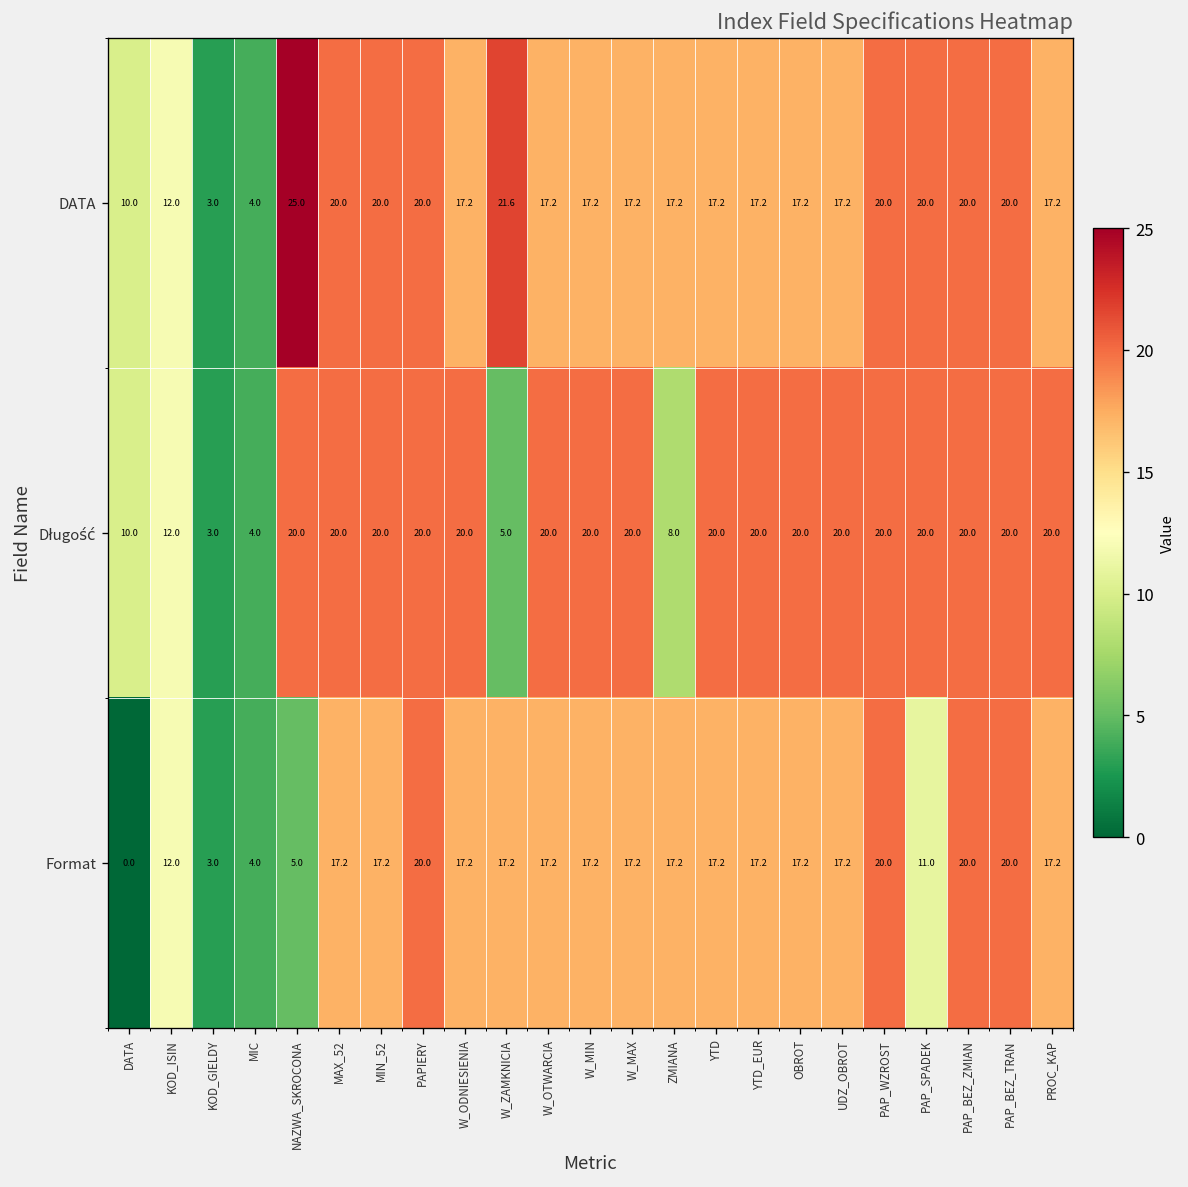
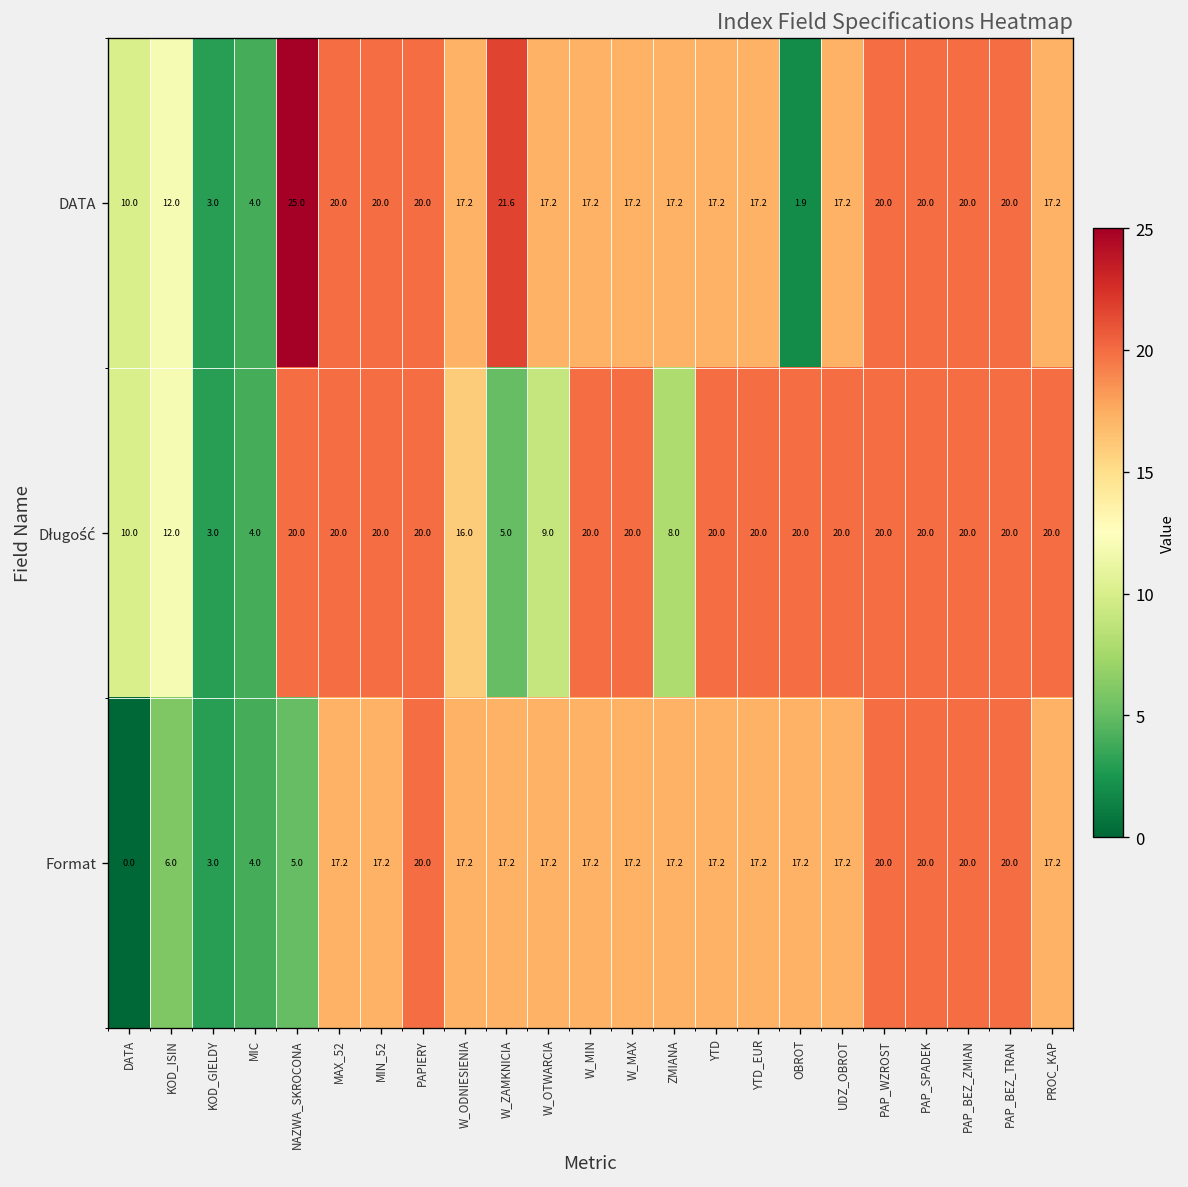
  {
    "DATA": {
      "DATA": 10.0,
      "KOD_ISIN": 12.0,
      "KOD_GIELDY": 3.0,
      "MIC": 4.0,
      "NAZWA_SKROCONA": 25.0,
      "MAX_52": 20.0,
      "MIN_52": 20.0,
      "PAPIERY": 20.0,
      "W_ODNIESIENIA": 17.2,
      "W_ZAMKNICIA": 21.6,
      "W_OTWARCIA": 17.2,
      "W_MIN": 17.2,
      "W_MAX": 17.2,
      "ZMIANA": 17.2,
      "YTD": 17.2,
      "YTD_EUR": 17.2,
-     "OBROT": 17.2,
+     "OBROT": 1.9,
      "UDZ_OBROT": 17.2,
      "PAP_WZROST": 20.0,
      "PAP_SPADEK": 20.0,
      "PAP_BEZ_ZMIAN": 20.0,
      "PAP_BEZ_TRAN": 20.0,
      "PROC_KAP": 17.2
    },
    "Długość": {
      "DATA": 10.0,
      "KOD_ISIN": 12.0,
      "KOD_GIELDY": 3.0,
      "MIC": 4.0,
      "NAZWA_SKROCONA": 20.0,
      "MAX_52": 20.0,
      "MIN_52": 20.0,
      "PAPIERY": 20.0,
-     "W_ODNIESIENIA": 20.0,
+     "W_ODNIESIENIA": 16.0,
      "W_ZAMKNICIA": 5.0,
-     "W_OTWARCIA": 20.0,
+     "W_OTWARCIA": 9.0,
      "W_MIN": 20.0,
      "W_MAX": 20.0,
      "ZMIANA": 8.0,
      "YTD": 20.0,
      "YTD_EUR": 20.0,
      "OBROT": 20.0,
      "UDZ_OBROT": 20.0,
      "PAP_WZROST": 20.0,
      "PAP_SPADEK": 20.0,
      "PAP_BEZ_ZMIAN": 20.0,
      "PAP_BEZ_TRAN": 20.0,
      "PROC_KAP": 20.0
    },
    "Format": {
      "DATA": 0.0,
-     "KOD_ISIN": 12.0,
+     "KOD_ISIN": 6.0,
      "KOD_GIELDY": 3.0,
      "MIC": 4.0,
      "NAZWA_SKROCONA": 5.0,
      "MAX_52": 17.2,
      "MIN_52": 17.2,
      "PAPIERY": 20.0,
      "W_ODNIESIENIA": 17.2,
      "W_ZAMKNICIA": 17.2,
      "W_OTWARCIA": 17.2,
      "W_MIN": 17.2,
      "W_MAX": 17.2,
      "ZMIANA": 17.2,
      "YTD": 17.2,
      "YTD_EUR": 17.2,
      "OBROT": 17.2,
      "UDZ_OBROT": 17.2,
      "PAP_WZROST": 20.0,
-     "PAP_SPADEK": 11.0,
+     "PAP_SPADEK": 20.0,
      "PAP_BEZ_ZMIAN": 20.0,
      "PAP_BEZ_TRAN": 20.0,
      "PROC_KAP": 17.2
    }
  }
